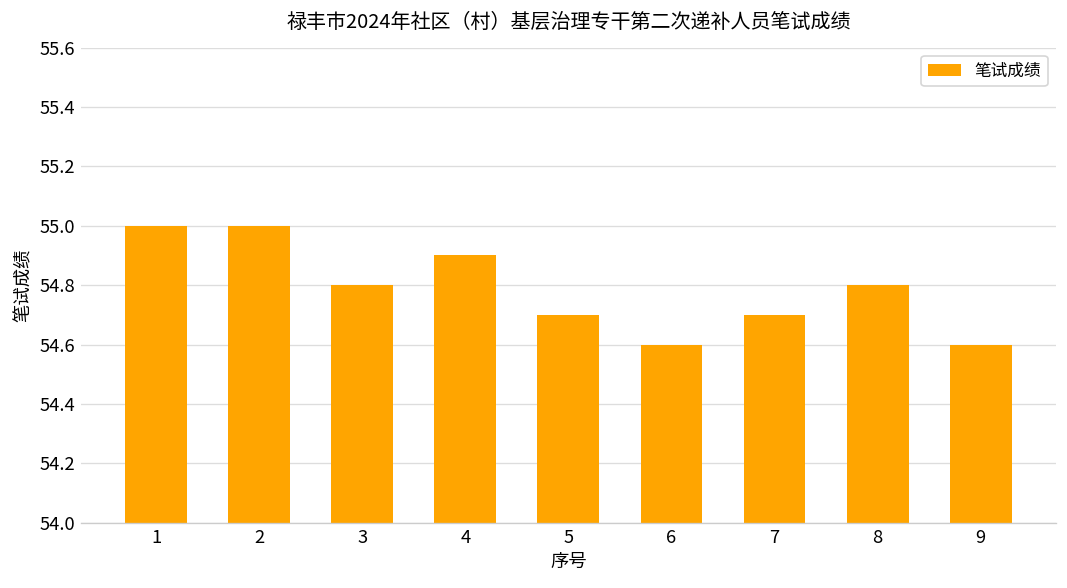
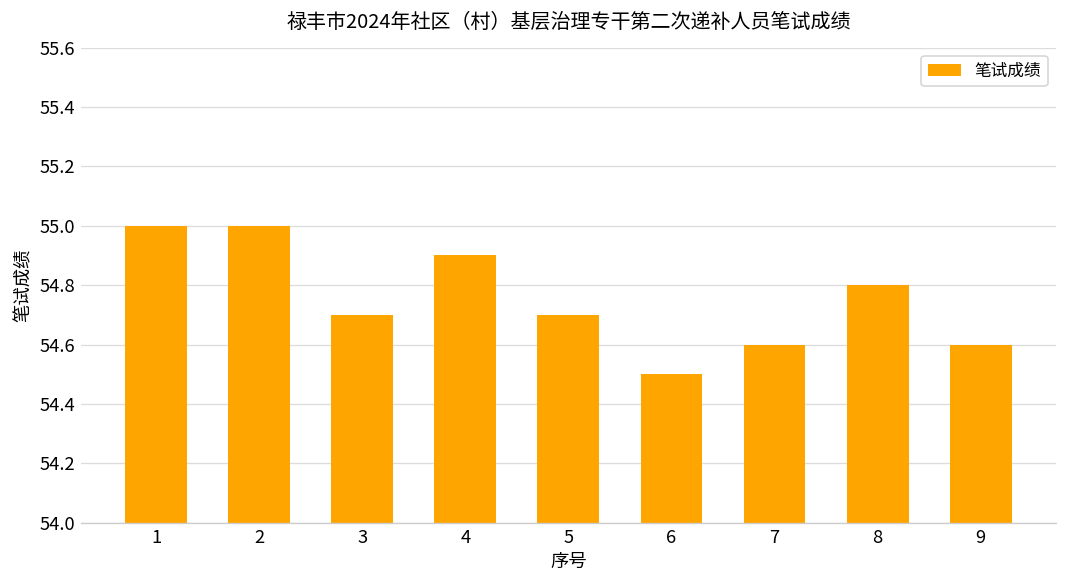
  {
    "1": 55.0,
    "2": 55.0,
-   "3": 54.8,
+   "3": 54.7,
    "4": 54.9,
    "5": 54.7,
-   "6": 54.6,
-   "7": 54.7,
+   "6": 54.5,
+   "7": 54.6,
    "8": 54.8,
    "9": 54.6
  }
